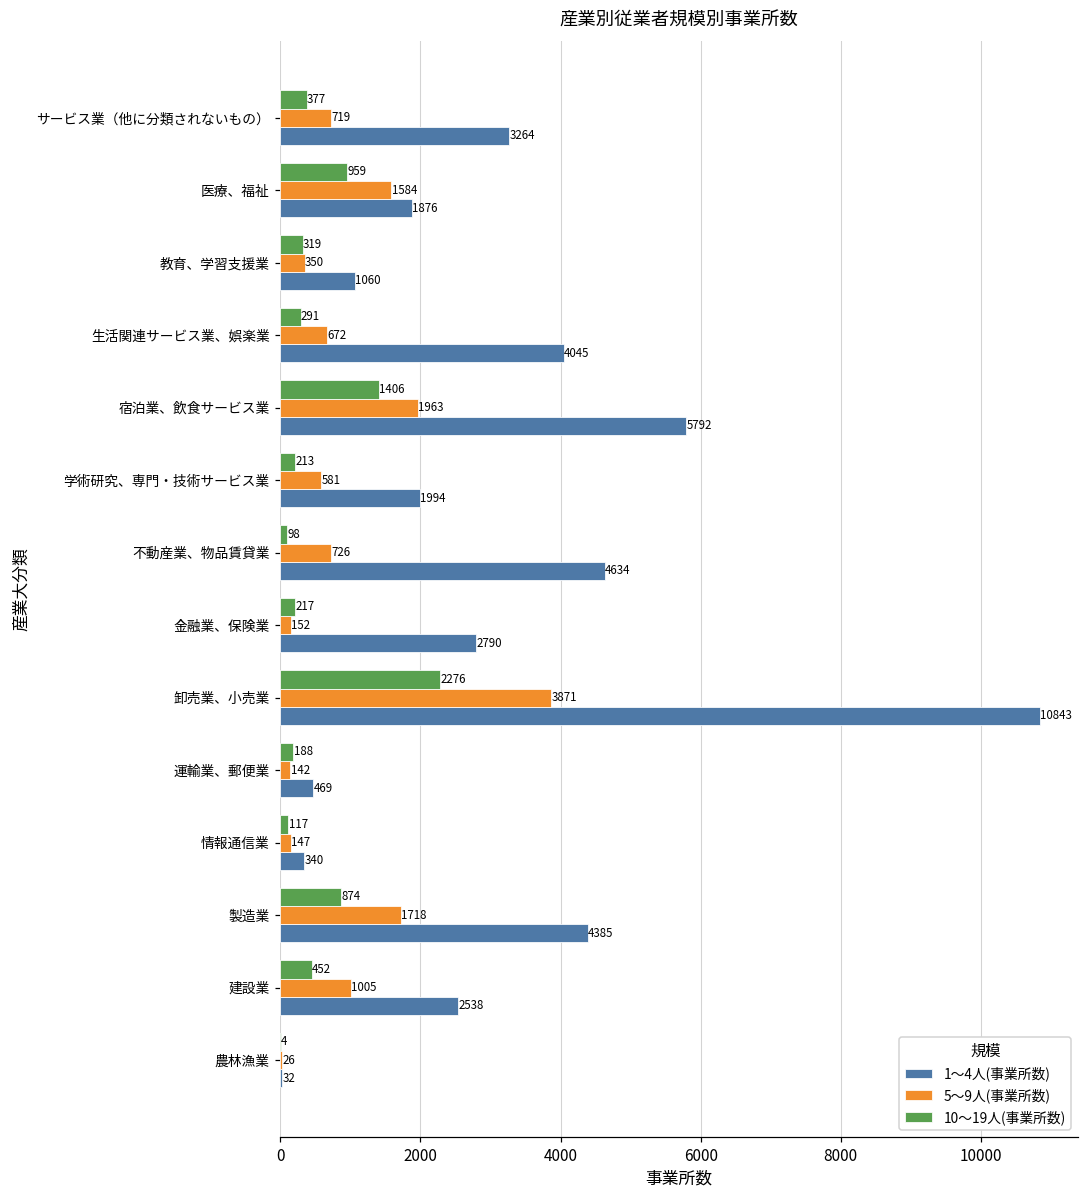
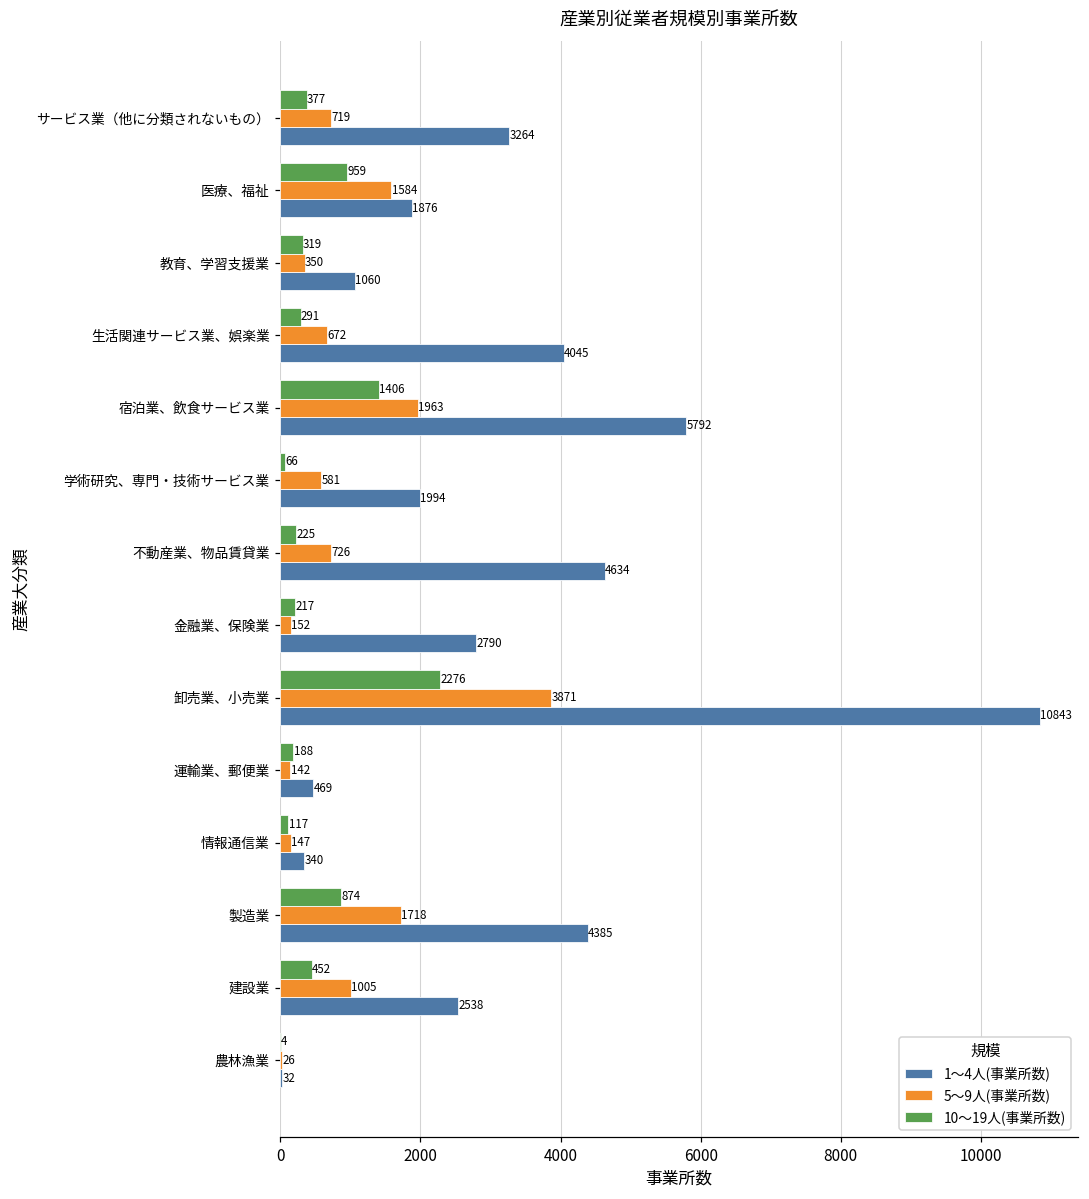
  {
    "1～4人(事業所数)": {
      "サービス業（他に分類されないもの）": 3264,
      "医療、福祉": 1876,
      "教育、学習支援業": 1060,
      "生活関連サービス業、娯楽業": 4045,
      "宿泊業、飲食サービス業": 5792,
      "学術研究、専門・技術サービス業": 1994,
      "不動産業、物品賃貸業": 4634,
      "金融業、保険業": 2790,
      "卸売業、小売業": 10843,
      "運輸業、郵便業": 469,
      "情報通信業": 340,
      "製造業": 4385,
      "建設業": 2538,
      "農林漁業": 32
    },
    "5～9人(事業所数)": {
      "サービス業（他に分類されないもの）": 719,
      "医療、福祉": 1584,
      "教育、学習支援業": 350,
      "生活関連サービス業、娯楽業": 672,
      "宿泊業、飲食サービス業": 1963,
      "学術研究、専門・技術サービス業": 581,
      "不動産業、物品賃貸業": 726,
      "金融業、保険業": 152,
      "卸売業、小売業": 3871,
      "運輸業、郵便業": 142,
      "情報通信業": 147,
      "製造業": 1718,
      "建設業": 1005,
      "農林漁業": 26
    },
    "10～19人(事業所数)": {
      "サービス業（他に分類されないもの）": 377,
      "医療、福祉": 959,
      "教育、学習支援業": 319,
      "生活関連サービス業、娯楽業": 291,
      "宿泊業、飲食サービス業": 1406,
-     "学術研究、専門・技術サービス業": 213,
-     "不動産業、物品賃貸業": 98,
+     "学術研究、専門・技術サービス業": 66,
+     "不動産業、物品賃貸業": 225,
      "金融業、保険業": 217,
      "卸売業、小売業": 2276,
      "運輸業、郵便業": 188,
      "情報通信業": 117,
      "製造業": 874,
      "建設業": 452,
      "農林漁業": 4
    }
  }
